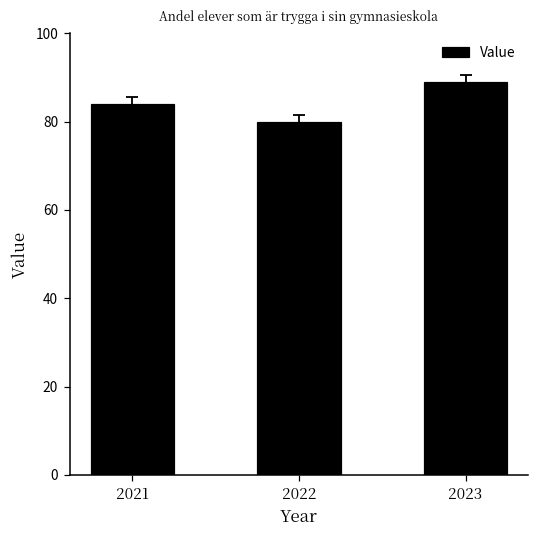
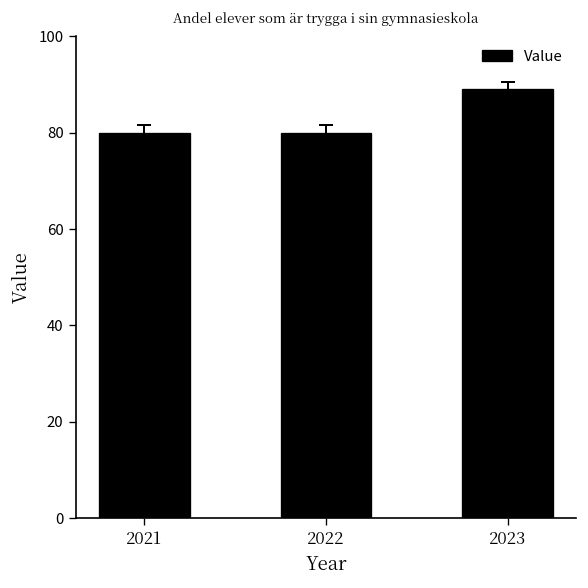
  {
    "Value": {
-     "2021": 84,
+     "2021": 80,
      "2022": 80,
      "2023": 89
    }
  }
